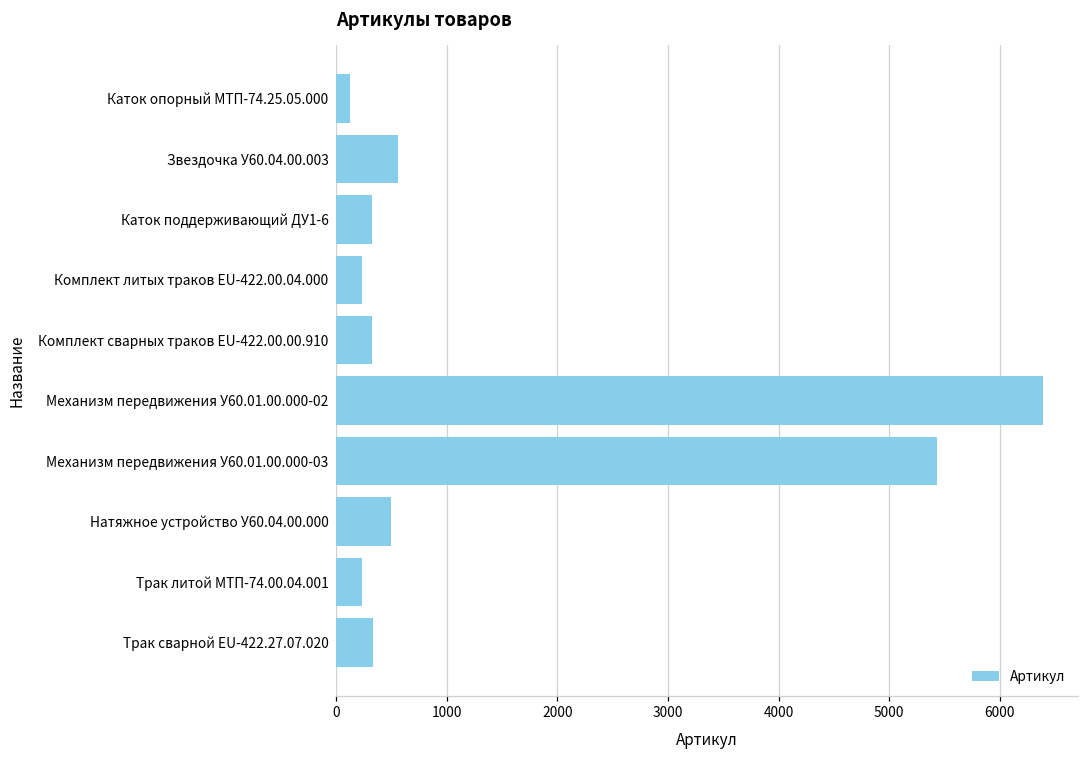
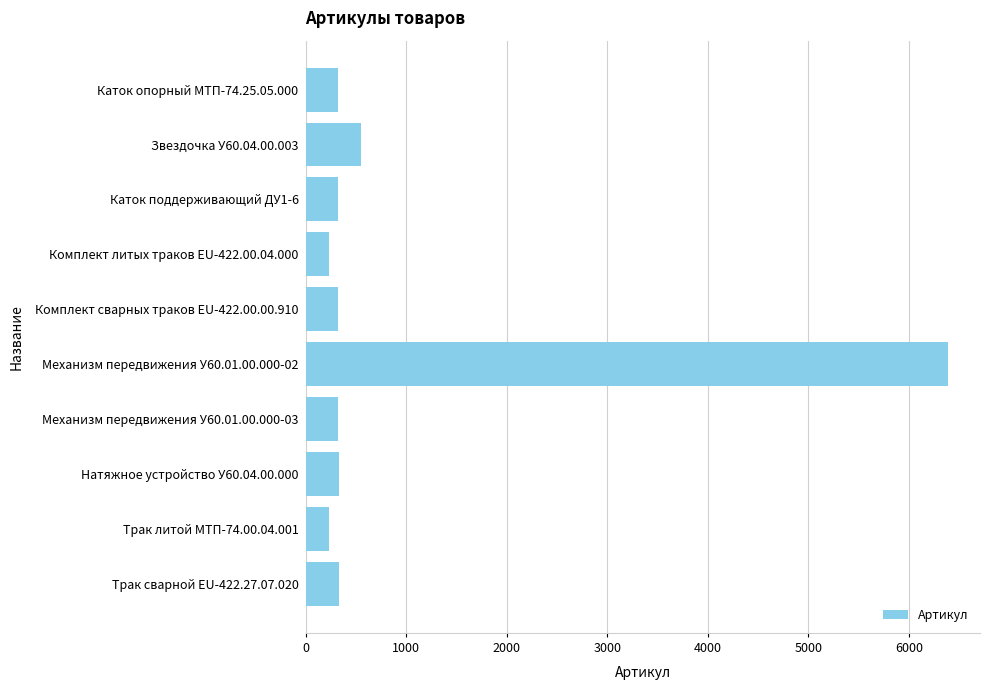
  {
-   "Каток опорный МТП-74.25.05.000": 120,
+   "Каток опорный МТП-74.25.05.000": 320,
    "Звездочка У60.04.00.003": 560,
    "Каток поддерживающий ДУ1-6": 320,
    "Комплект литых траков EU-422.00.04.000": 230,
    "Комплект сварных траков EU-422.00.00.910": 330,
    "Механизм передвижения У60.01.00.000-02": 6390,
-   "Механизм передвижения У60.01.00.000-03": 5430,
-   "Натяжное устройство У60.04.00.000": 490,
+   "Механизм передвижения У60.01.00.000-03": 330,
+   "Натяжное устройство У60.04.00.000": 330,
    "Трак литой МТП-74.00.04.001": 230,
    "Трак сварной EU-422.27.07.020": 330
  }
